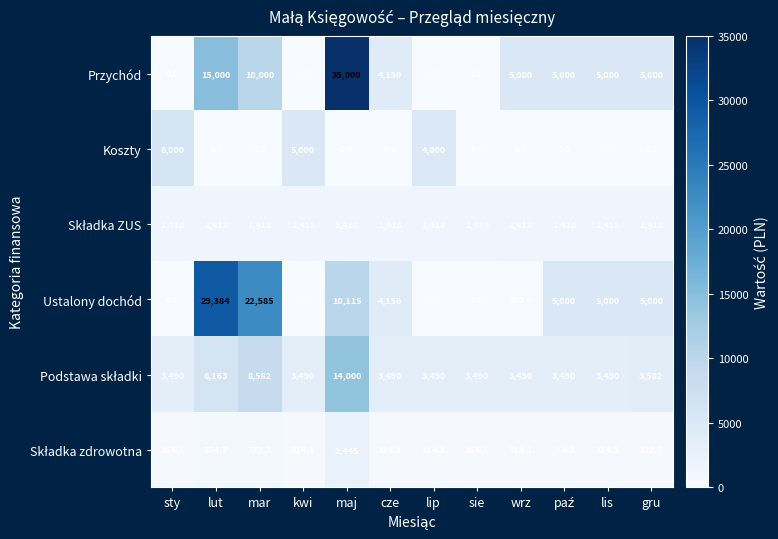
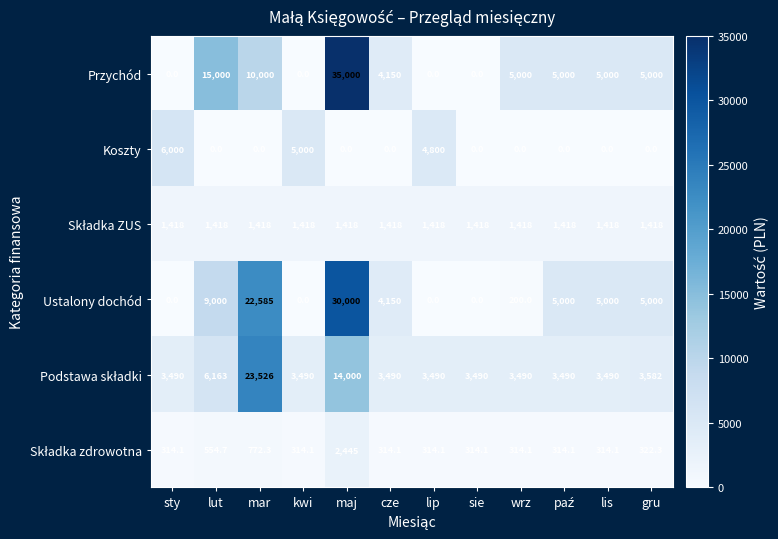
  {
    "Przychód": {
      "lut": "15,000",
      "mar": "10,000",
      "maj": "35,000"
    },
    "Ustalony dochód": {
-     "lut": "29,384",
+     "lut": "9,000",
      "mar": "22,585",
-     "maj": "10,115"
+     "maj": "30,000"
    },
    "Podstawa składki": {
-     "mar": "8,582",
+     "mar": "23,526",
      "maj": "14,000"
    }
  }
